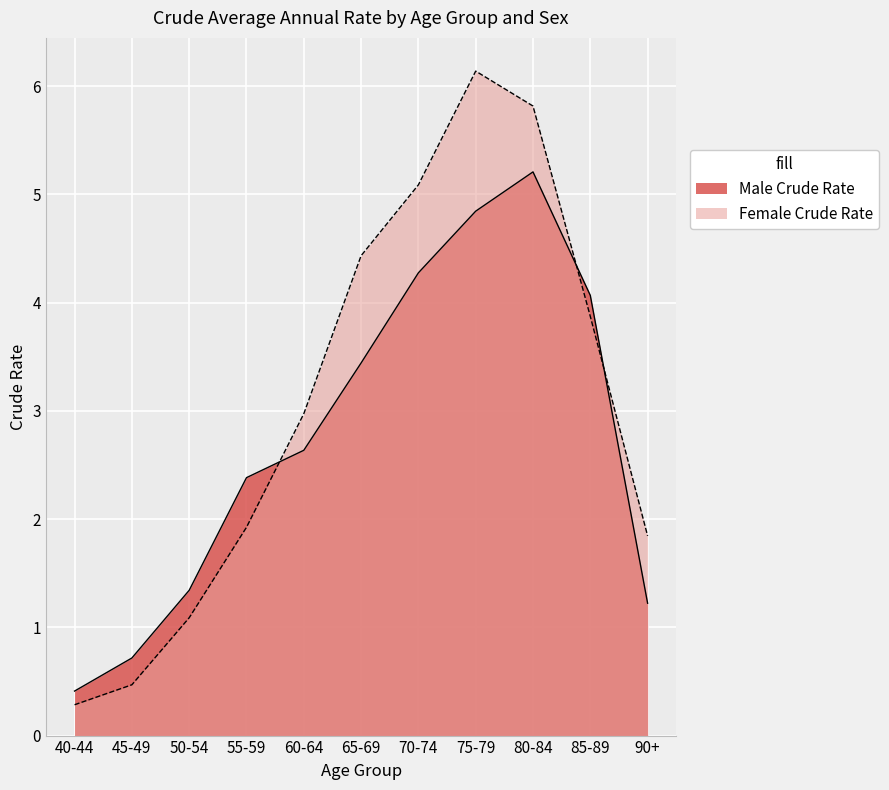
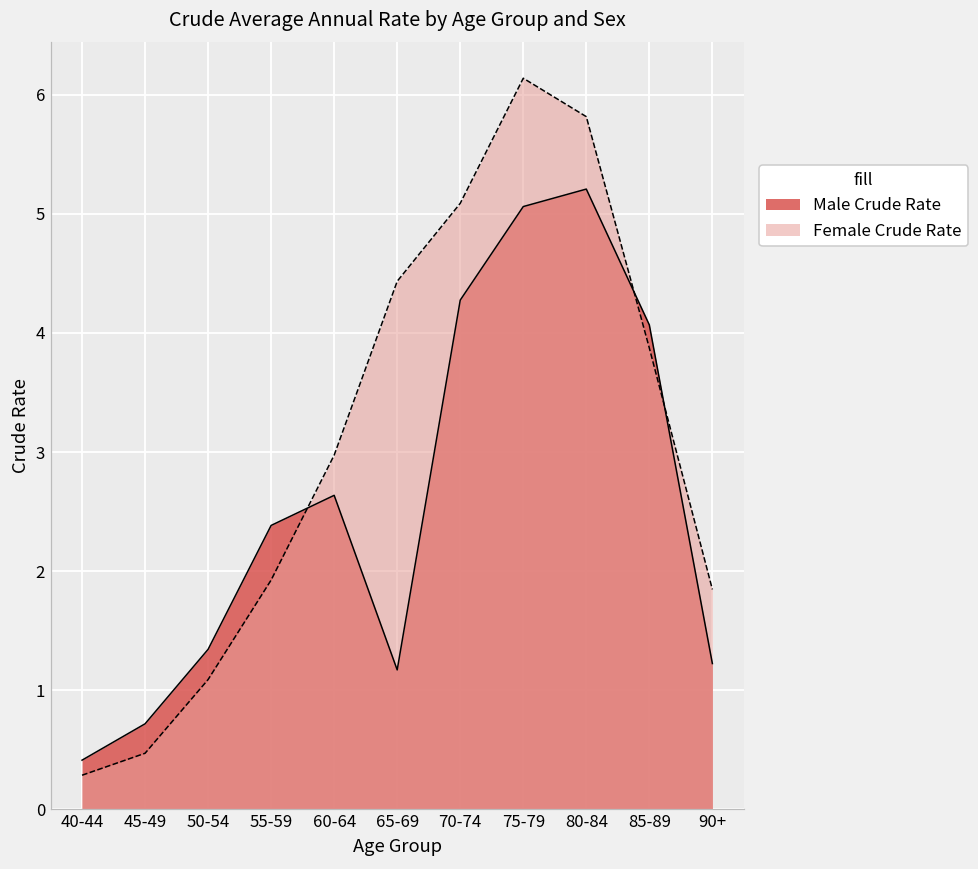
  {
    "Male Crude Rate": {
      "40-44": 0.41,
      "45-49": 0.72,
      "50-54": 1.34,
      "55-59": 2.38,
      "60-64": 2.64,
-     "65-69": 3.44,
+     "65-69": 1.17,
      "70-74": 4.28,
-     "75-79": 4.85,
+     "75-79": 5.06,
      "80-84": 5.21,
      "85-89": 4.07,
      "90+": 1.22
    },
    "Female Crude Rate": {
      "40-44": 0.28,
      "45-49": 0.47,
      "50-54": 1.09,
      "55-59": 1.92,
      "60-64": 2.97,
      "65-69": 4.43,
      "70-74": 5.09,
      "75-79": 6.14,
      "80-84": 5.82,
      "85-89": 3.87,
      "90+": 1.85
    }
  }
